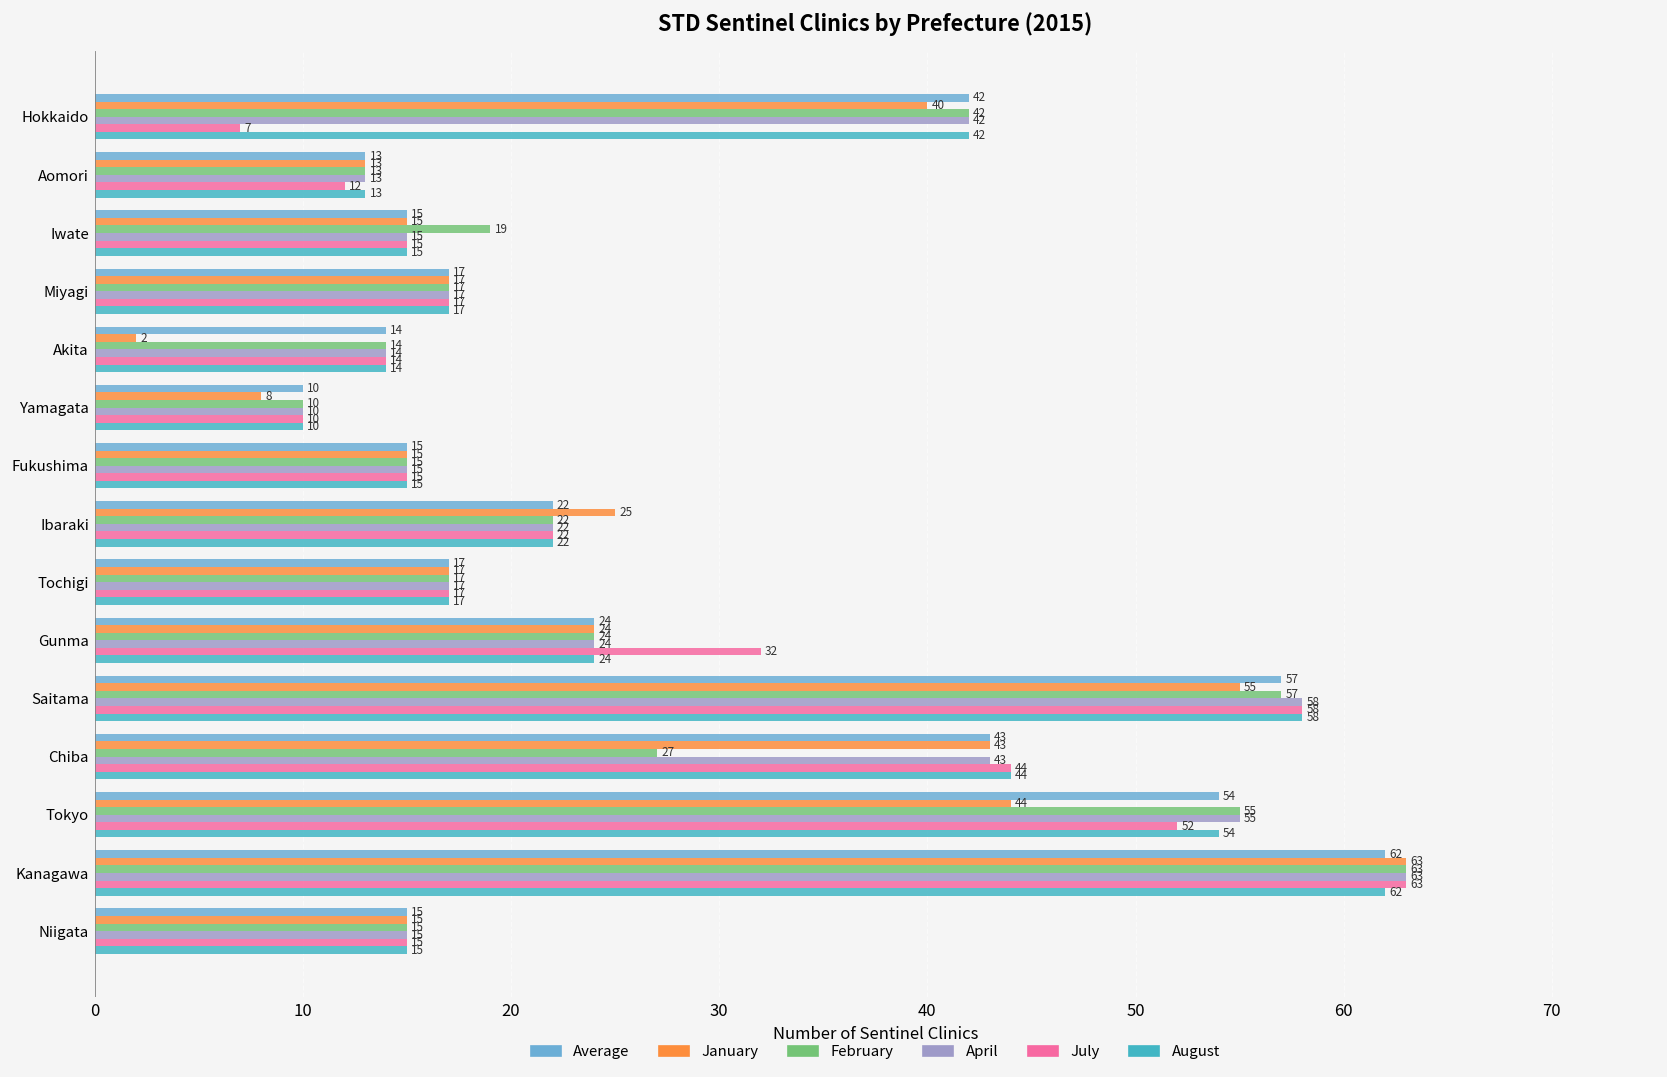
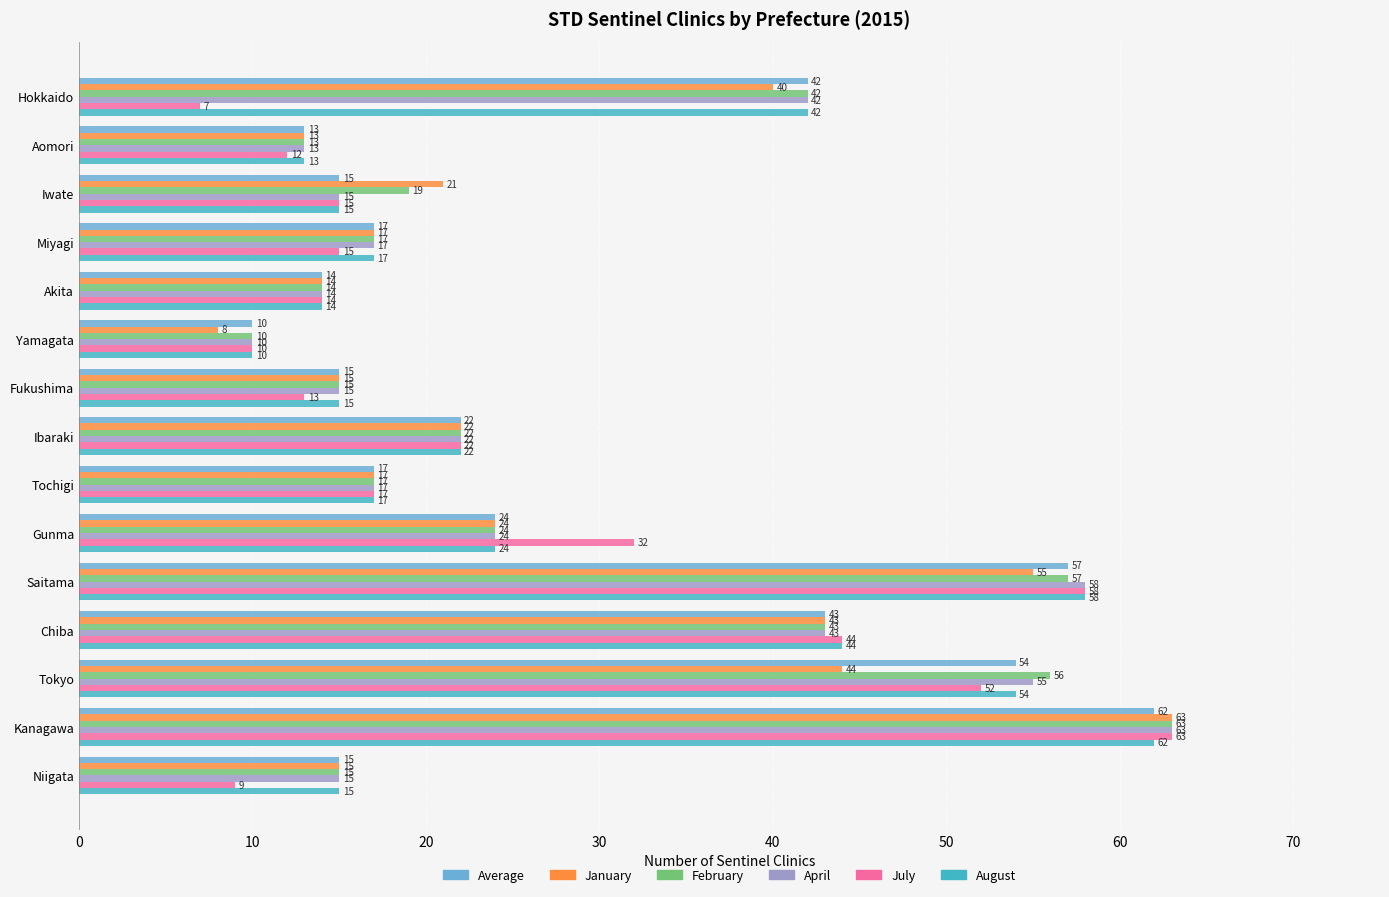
  {
    "January": {
      "Hokkaido": 40,
-     "Iwate": 15,
-     "Akita": 2,
+     "Iwate": 21,
+     "Akita": 14,
      "Yamagata": 8,
-     "Ibaraki": 25,
+     "Ibaraki": 22,
      "Saitama": 55,
      "Tokyo": 44
    },
    "February": {
      "Iwate": 19,
      "Saitama": 57,
-     "Chiba": 27,
-     "Tokyo": 55
+     "Chiba": 43,
+     "Tokyo": 56
    },
    "July": {
      "Hokkaido": 7,
      "Aomori": 12,
-     "Miyagi": 17,
-     "Fukushima": 15,
+     "Miyagi": 15,
+     "Fukushima": 13,
      "Gunma": 32,
      "Tokyo": 52,
-     "Niigata": 15
+     "Niigata": 9
    }
  }
